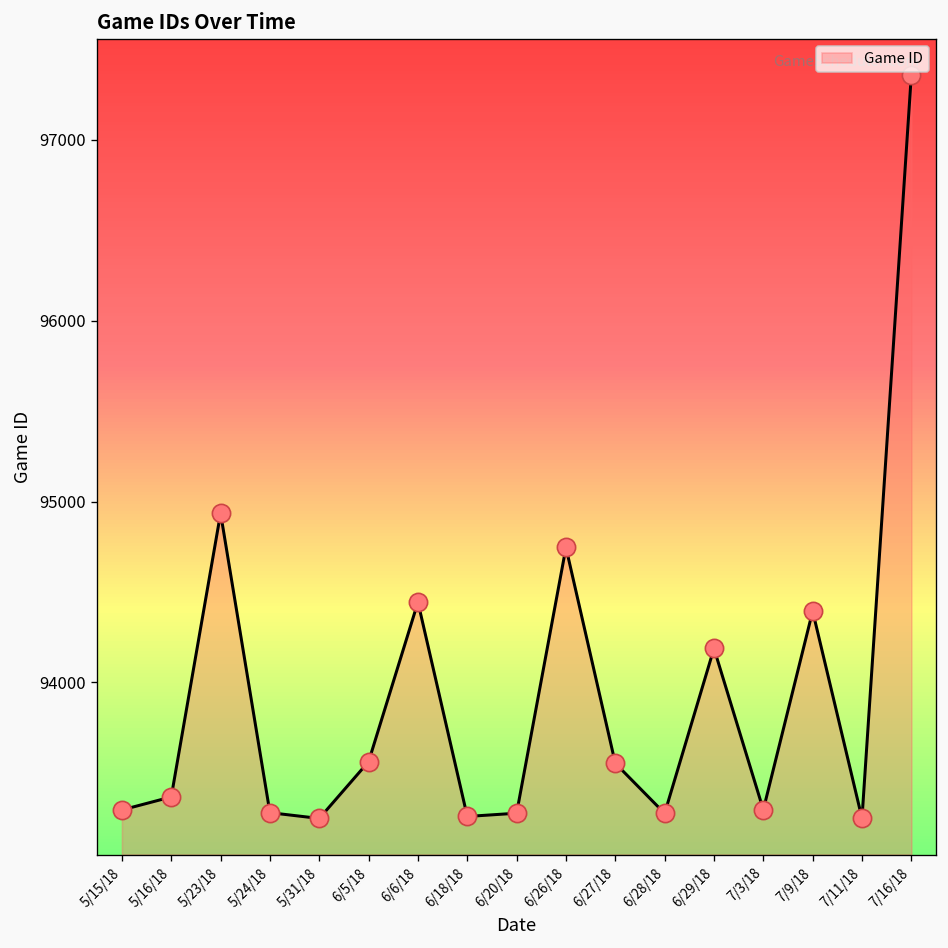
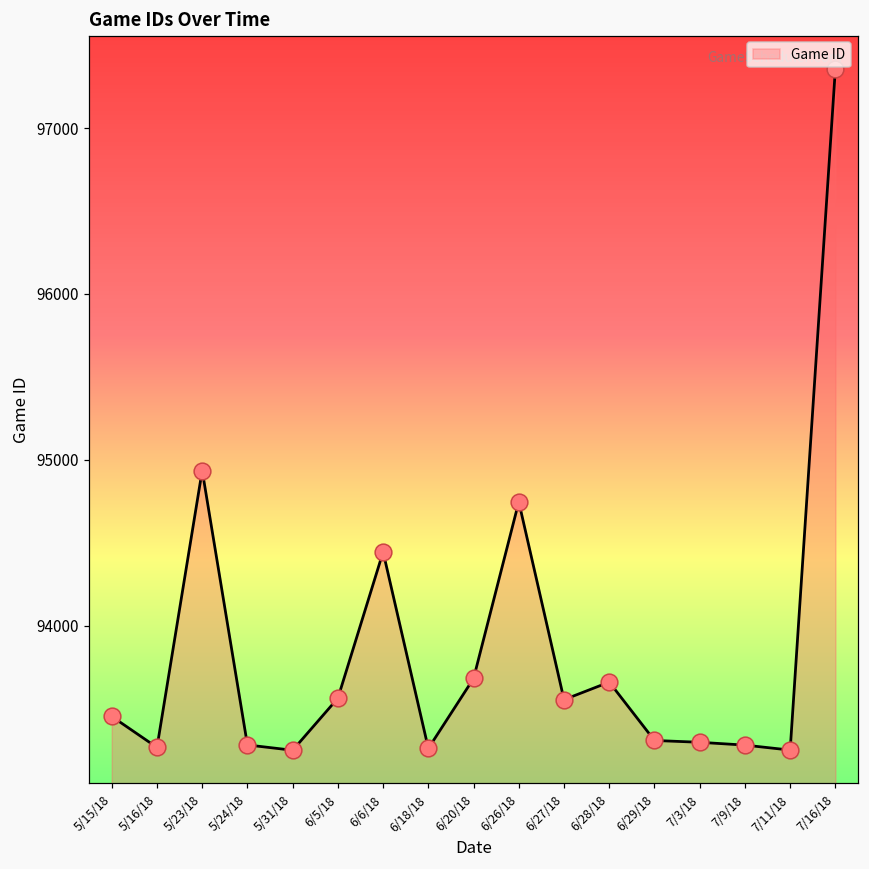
  {
-   "5/15/18": 93300,
-   "5/16/18": 93370,
+   "5/15/18": 93450,
+   "5/16/18": 93270,
    "5/23/18": 94940,
    "5/24/18": 93280,
    "5/31/18": 93250,
    "6/5/18": 93560,
    "6/6/18": 94440,
    "6/18/18": 93260,
-   "6/20/18": 93280,
+   "6/20/18": 93680,
    "6/26/18": 94750,
    "6/27/18": 93550,
-   "6/28/18": 93280,
-   "6/29/18": 94190,
+   "6/28/18": 93660,
+   "6/29/18": 93310,
    "7/3/18": 93300,
-   "7/9/18": 94390,
+   "7/9/18": 93280,
    "7/11/18": 93250,
    "7/16/18": 97360
  }
